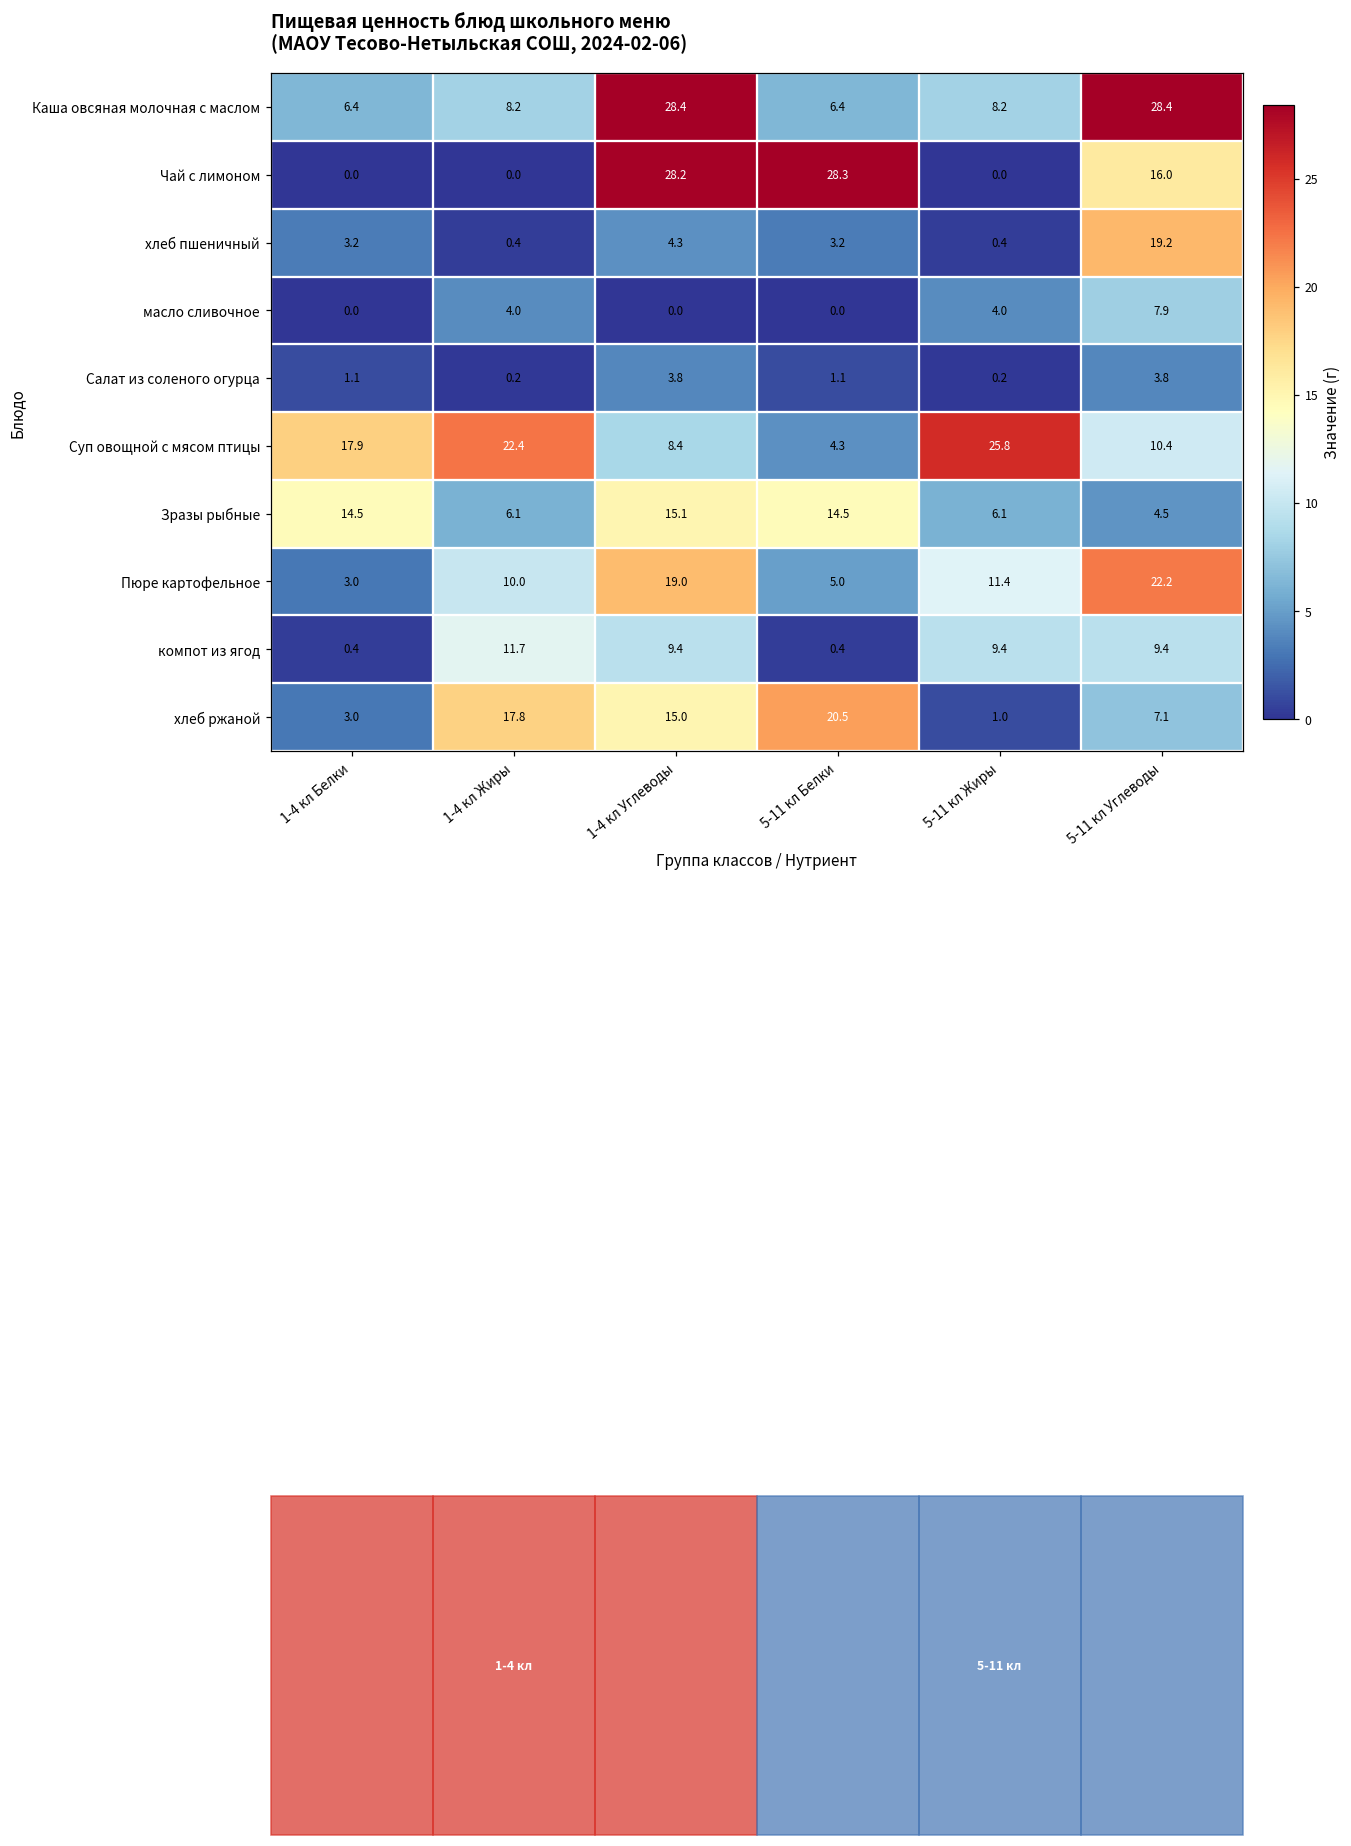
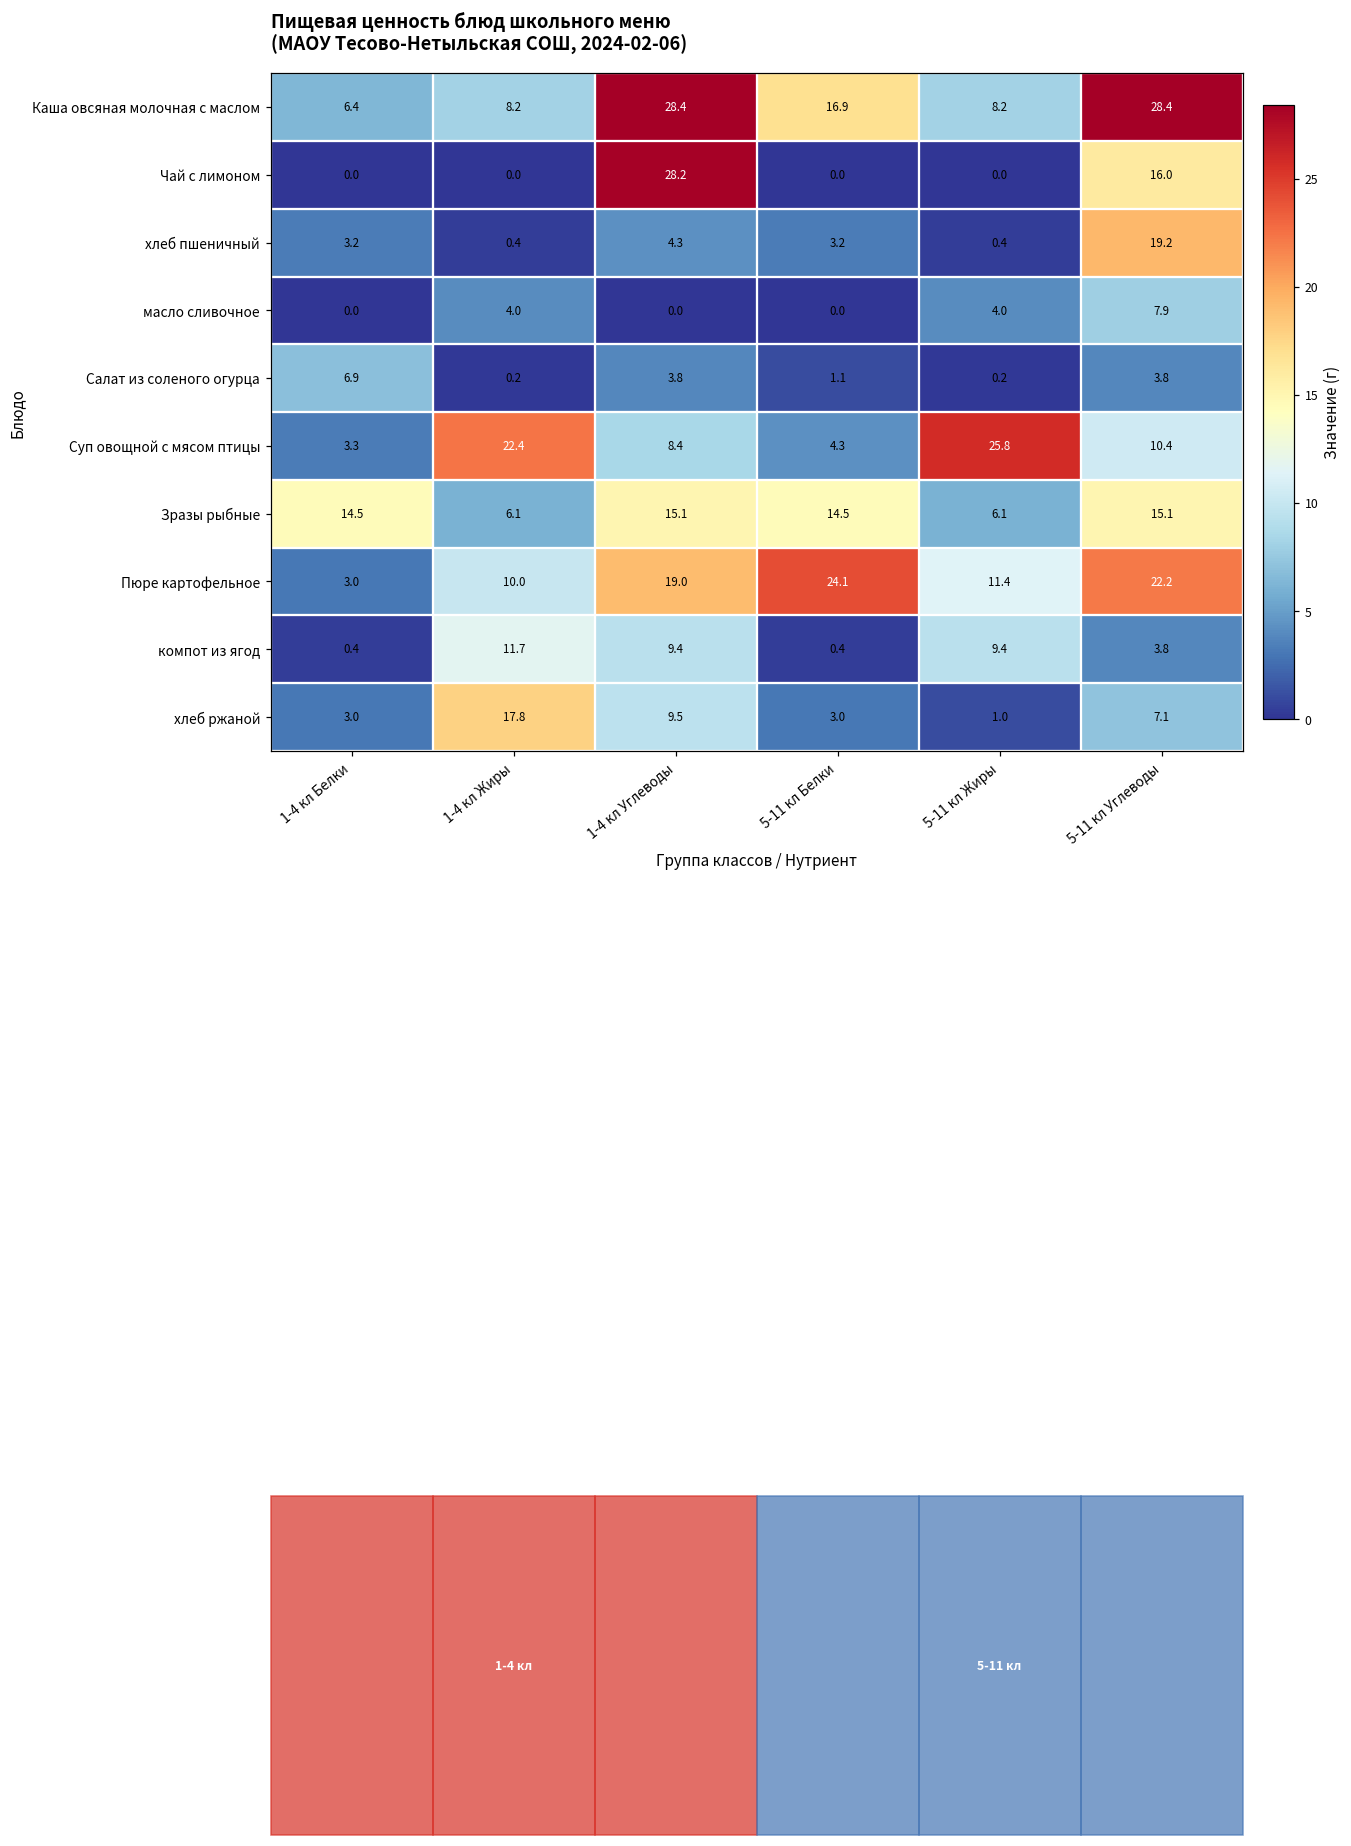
  {
    "Каша овсяная молочная с маслом": {
      "1-4 кл Белки": 6.4,
      "1-4 кл Жиры": 8.2,
      "1-4 кл Углеводы": 28.4,
-     "5-11 кл Белки": 6.4,
+     "5-11 кл Белки": 16.9,
      "5-11 кл Жиры": 8.2,
      "5-11 кл Углеводы": 28.4
    },
    "Чай с лимоном": {
      "1-4 кл Белки": 0.0,
      "1-4 кл Жиры": 0.0,
      "1-4 кл Углеводы": 28.2,
-     "5-11 кл Белки": 28.3,
+     "5-11 кл Белки": 0.0,
      "5-11 кл Жиры": 0.0,
      "5-11 кл Углеводы": 16.0
    },
    "хлеб пшеничный": {
      "1-4 кл Белки": 3.2,
      "1-4 кл Жиры": 0.4,
      "1-4 кл Углеводы": 4.3,
      "5-11 кл Белки": 3.2,
      "5-11 кл Жиры": 0.4,
      "5-11 кл Углеводы": 19.2
    },
    "масло сливочное": {
      "1-4 кл Белки": 0.0,
      "1-4 кл Жиры": 4.0,
      "1-4 кл Углеводы": 0.0,
      "5-11 кл Белки": 0.0,
      "5-11 кл Жиры": 4.0,
      "5-11 кл Углеводы": 7.9
    },
    "Салат из соленого огурца": {
-     "1-4 кл Белки": 1.1,
+     "1-4 кл Белки": 6.9,
      "1-4 кл Жиры": 0.2,
      "1-4 кл Углеводы": 3.8,
      "5-11 кл Белки": 1.1,
      "5-11 кл Жиры": 0.2,
      "5-11 кл Углеводы": 3.8
    },
    "Суп овощной с мясом птицы": {
-     "1-4 кл Белки": 17.9,
+     "1-4 кл Белки": 3.3,
      "1-4 кл Жиры": 22.4,
      "1-4 кл Углеводы": 8.4,
      "5-11 кл Белки": 4.3,
      "5-11 кл Жиры": 25.8,
      "5-11 кл Углеводы": 10.4
    },
    "Зразы рыбные": {
      "1-4 кл Белки": 14.5,
      "1-4 кл Жиры": 6.1,
      "1-4 кл Углеводы": 15.1,
      "5-11 кл Белки": 14.5,
      "5-11 кл Жиры": 6.1,
-     "5-11 кл Углеводы": 4.5
+     "5-11 кл Углеводы": 15.1
    },
    "Пюре картофельное": {
      "1-4 кл Белки": 3.0,
      "1-4 кл Жиры": 10.0,
      "1-4 кл Углеводы": 19.0,
-     "5-11 кл Белки": 5.0,
+     "5-11 кл Белки": 24.1,
      "5-11 кл Жиры": 11.4,
      "5-11 кл Углеводы": 22.2
    },
    "компот из ягод": {
      "1-4 кл Белки": 0.4,
      "1-4 кл Жиры": 11.7,
      "1-4 кл Углеводы": 9.4,
      "5-11 кл Белки": 0.4,
      "5-11 кл Жиры": 9.4,
-     "5-11 кл Углеводы": 9.4
+     "5-11 кл Углеводы": 3.8
    },
    "хлеб ржаной": {
      "1-4 кл Белки": 3.0,
      "1-4 кл Жиры": 17.8,
-     "1-4 кл Углеводы": 15.0,
-     "5-11 кл Белки": 20.5,
+     "1-4 кл Углеводы": 9.5,
+     "5-11 кл Белки": 3.0,
      "5-11 кл Жиры": 1.0,
      "5-11 кл Углеводы": 7.1
    }
  }
